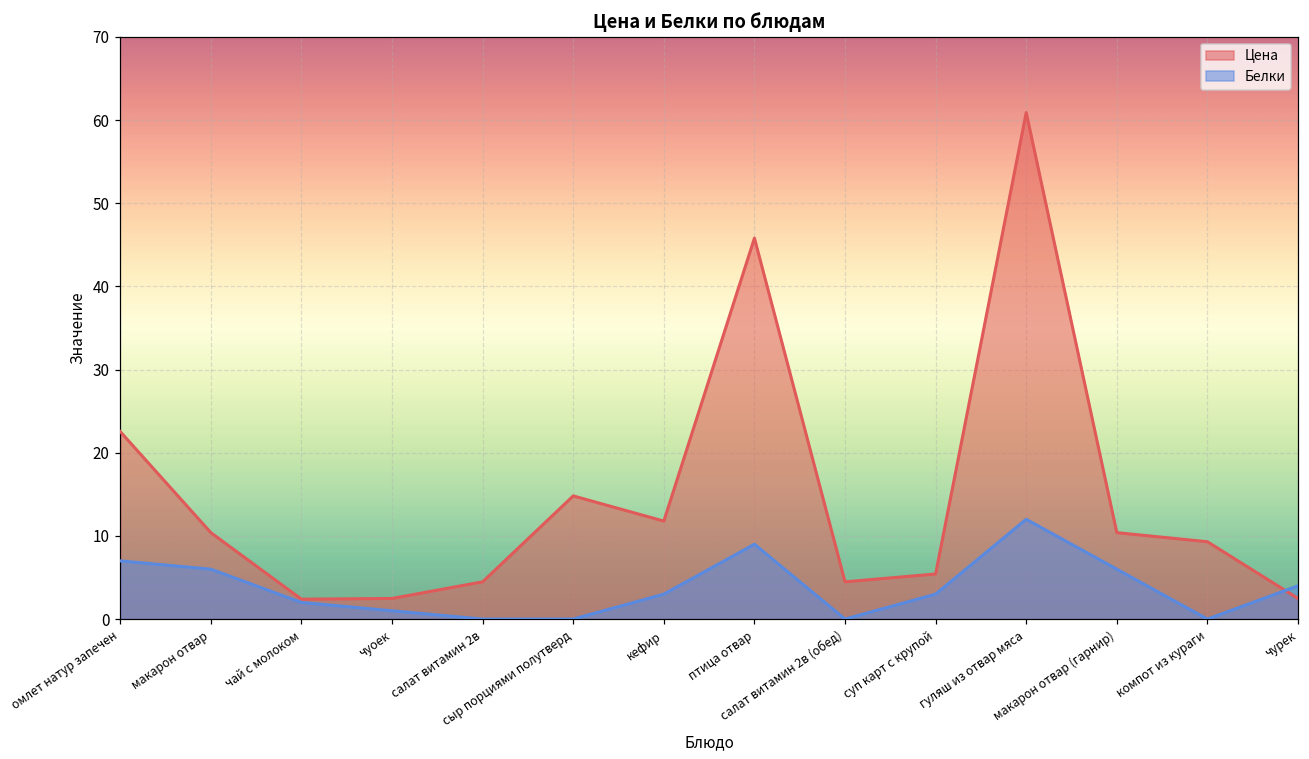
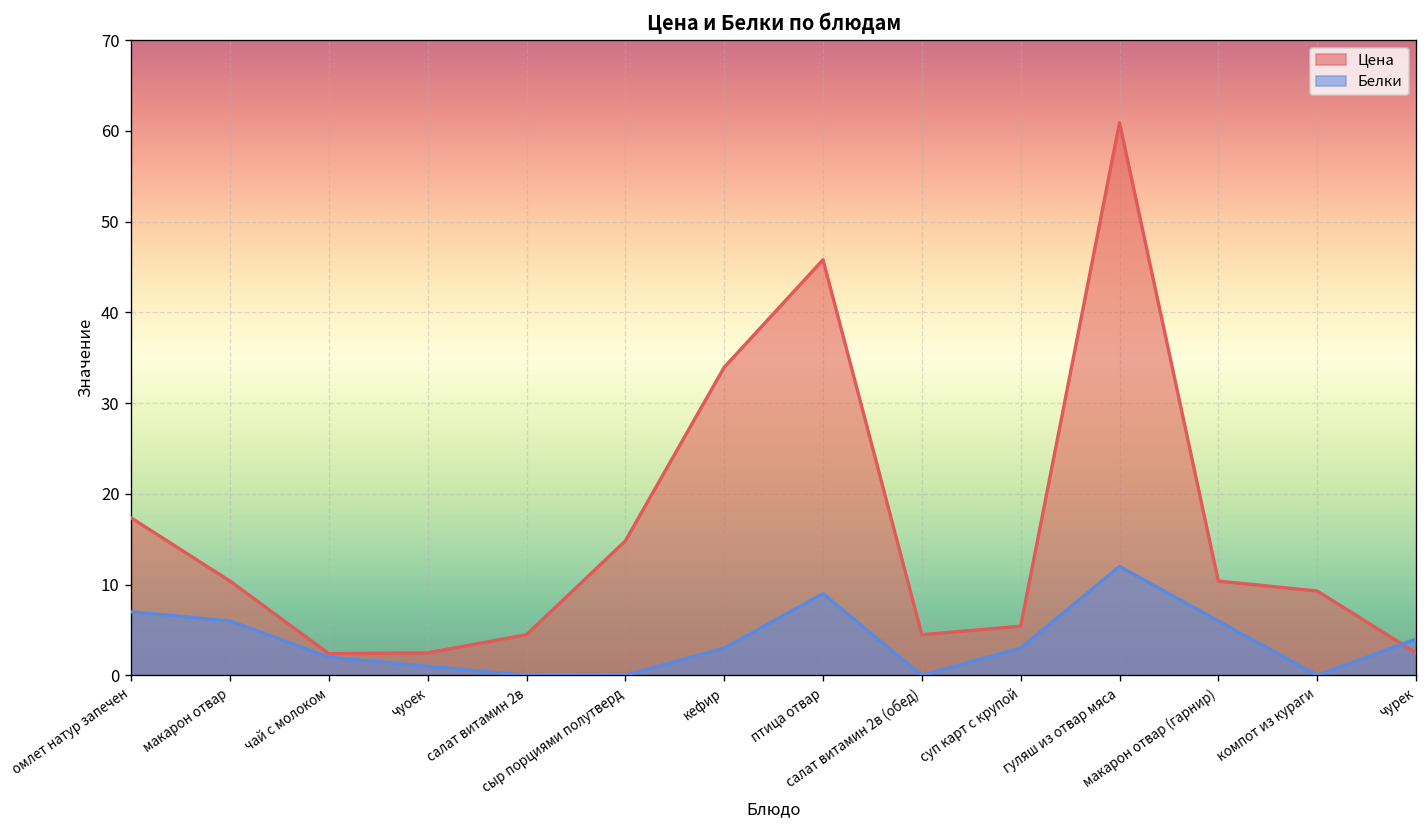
  {
    "Цена": {
-     "омлет натур запечен": 23,
+     "омлет натур запечен": 17,
      "макарон отвар": 10,
      "чай с молоком": 2,
      "чуоек": 2,
      "салат витамин 2в": 4,
      "сыр порциями полутверд": 15,
-     "кефир": 12,
+     "кефир": 34,
      "птица отвар": 46,
      "салат витамин 2в (обед)": 4,
      "суп карт с крупой": 5,
      "гуляш из отвар мяса": 61,
      "макарон отвар (гарнир)": 10,
      "компот из кураги": 9,
      "чурек": 2
    },
    "Белки": {
      "омлет натур запечен": 7,
      "макарон отвар": 6,
      "чай с молоком": 2,
      "чуоек": 1,
      "салат витамин 2в": 0,
      "сыр порциями полутверд": 0,
      "кефир": 3,
      "птица отвар": 9,
      "салат витамин 2в (обед)": 0,
      "суп карт с крупой": 3,
      "гуляш из отвар мяса": 12,
      "макарон отвар (гарнир)": 6,
      "компот из кураги": 0,
      "чурек": 4
    }
  }
